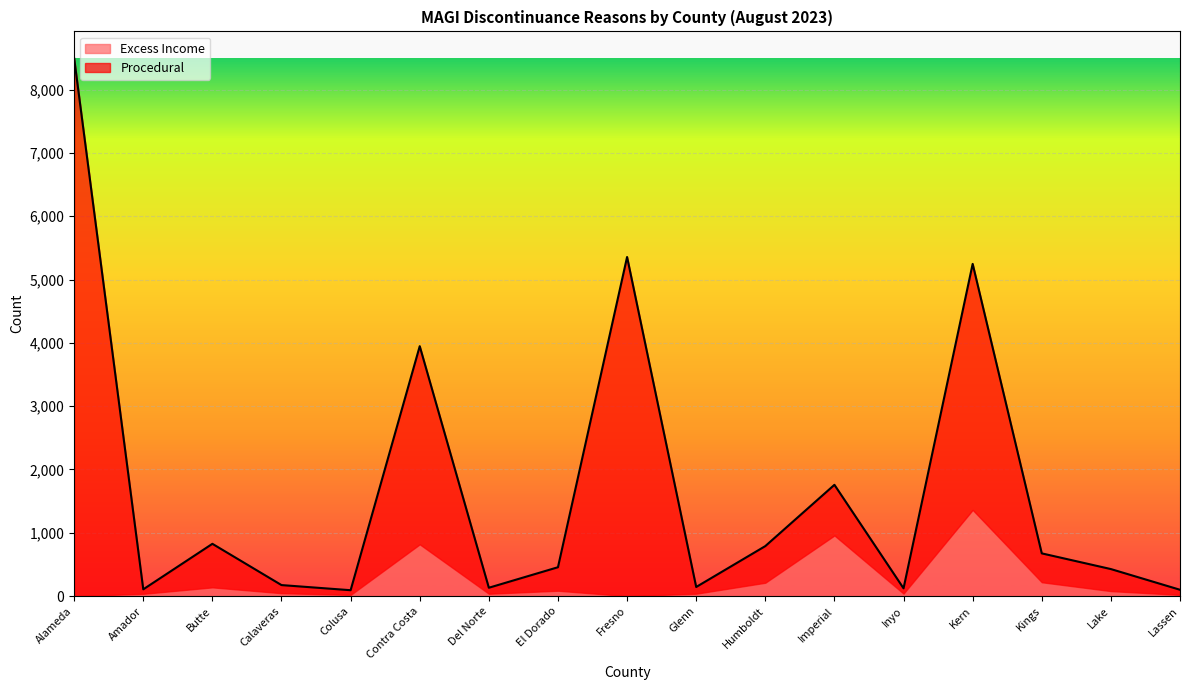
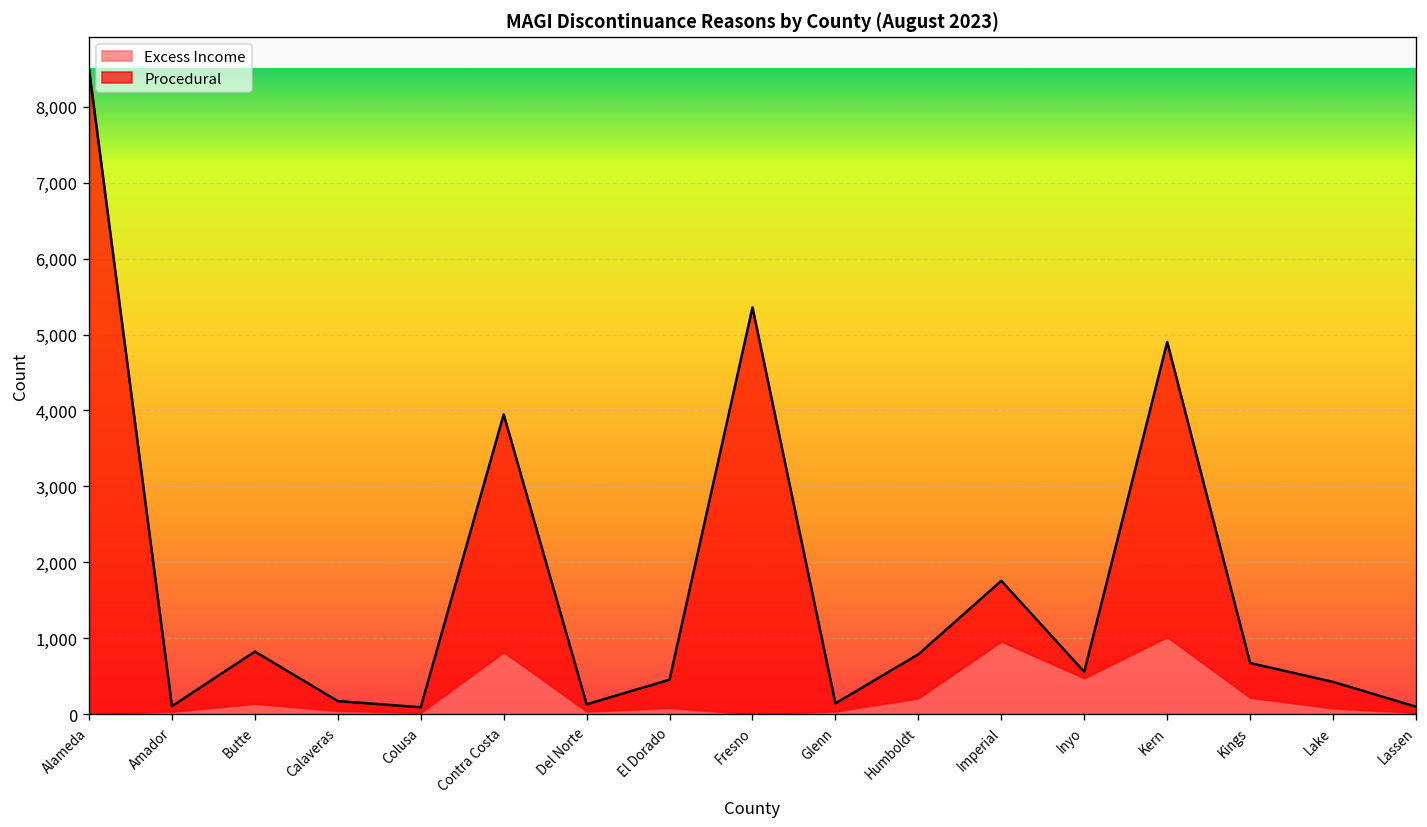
  {
    "Excess Income": {
      "Alameda": "0",
      "Butte": "100",
      "Calaveras": "0",
      "Contra Costa": "800",
      "El Dorado": "100",
      "Fresno": "0",
      "Humboldt": "200",
      "Imperial": "1,000",
-     "Inyo": "0",
-     "Kern": "1,400",
+     "Inyo": "500",
+     "Kern": "1,000",
      "Kings": "200",
      "Lake": "100"
    },
    "Procedural": {
      "Alameda": "8,500",
      "Amador": "100",
      "Butte": "700",
      "Calaveras": "100",
      "Colusa": "100",
      "Contra Costa": "3,100",
      "Del Norte": "100",
      "El Dorado": "400",
      "Fresno": "5,400",
      "Glenn": "100",
      "Humboldt": "600",
      "Imperial": "800",
      "Inyo": "100",
      "Kern": "3,900",
      "Kings": "500",
      "Lake": "300",
      "Lassen": "100"
    }
  }
